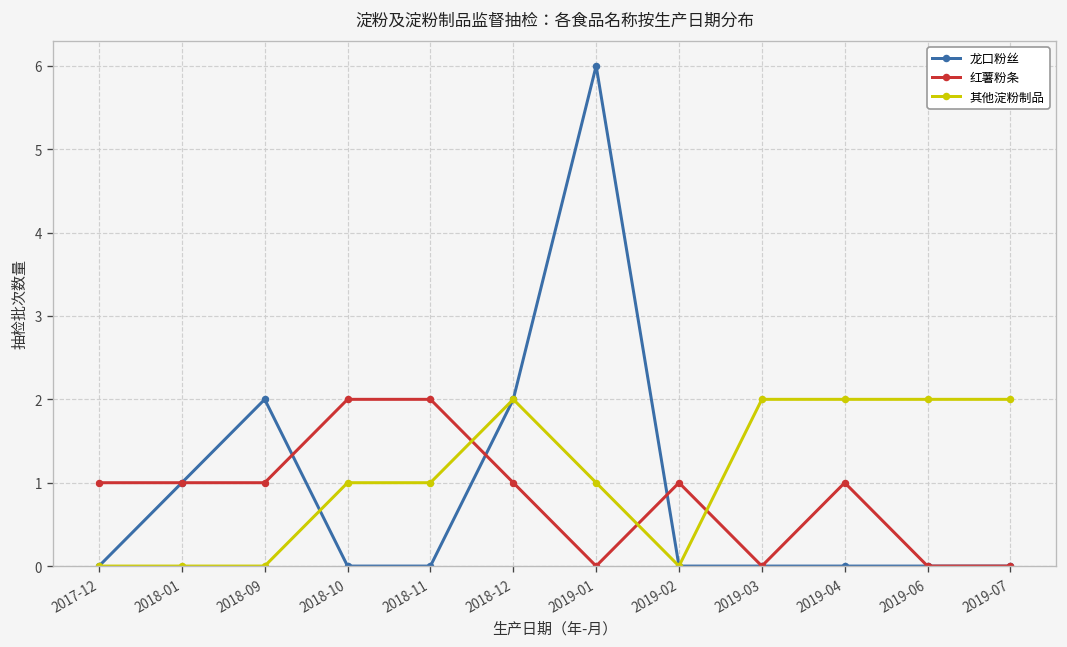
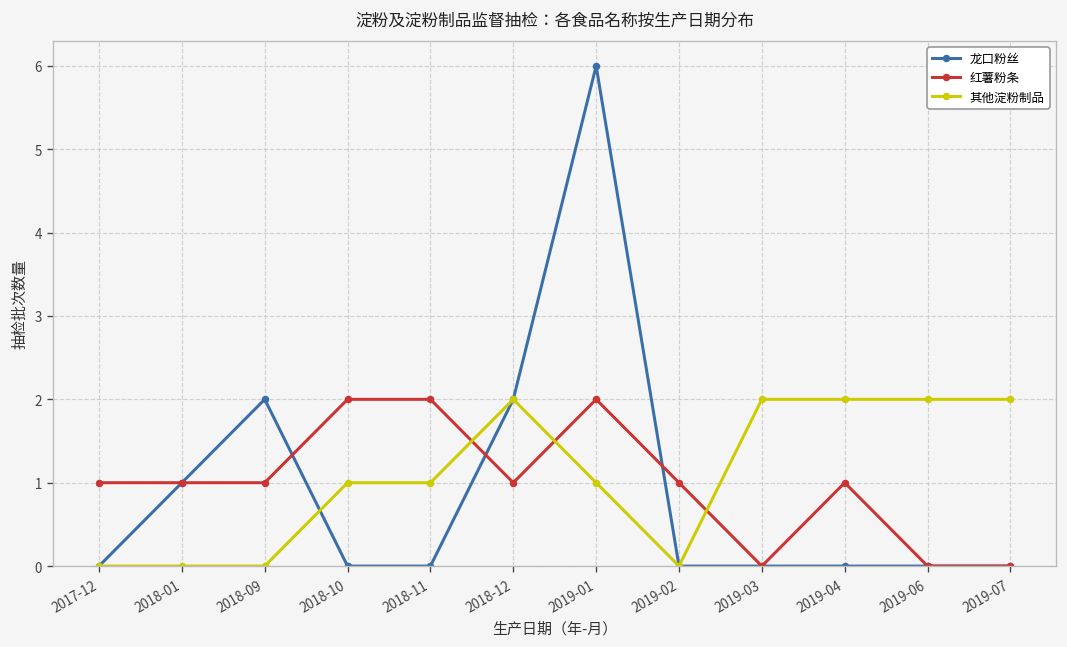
  {
    "龙口粉丝": {
      "2018-09": 2,
      "2018-10": 0,
      "2018-11": 0,
      "2019-01": 6,
      "2019-04": 0
    },
    "红薯粉条": {
      "2017-12": 1,
      "2018-09": 1,
      "2018-10": 2,
      "2018-11": 2,
      "2018-12": 1,
-     "2019-01": 0,
+     "2019-01": 2,
      "2019-02": 1,
      "2019-04": 1
    },
    "其他淀粉制品": {
      "2018-01": 0,
      "2018-09": 0,
      "2018-10": 1,
      "2018-11": 1,
      "2019-01": 1,
      "2019-03": 2,
      "2019-04": 2,
      "2019-06": 2,
      "2019-07": 2
    }
  }
